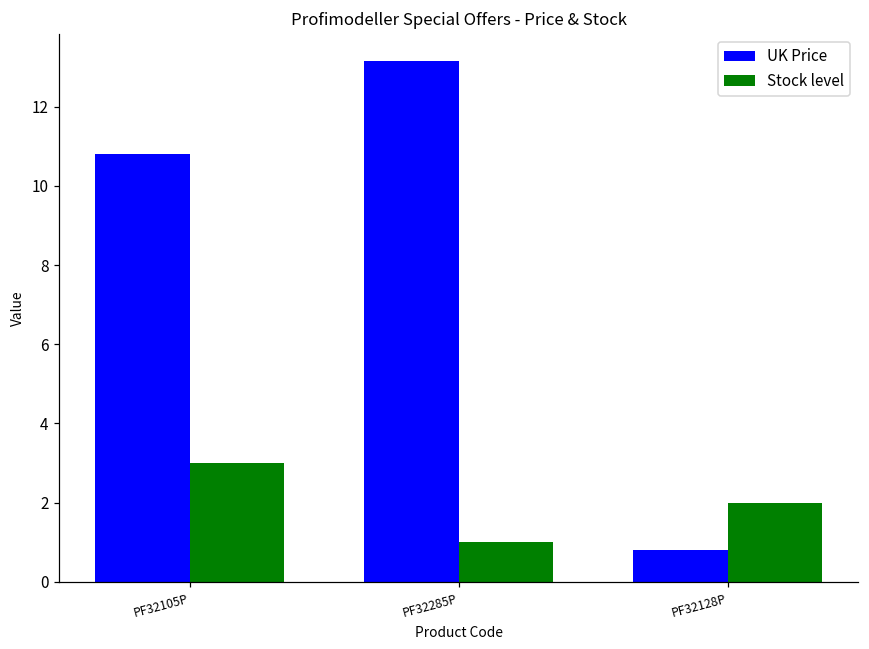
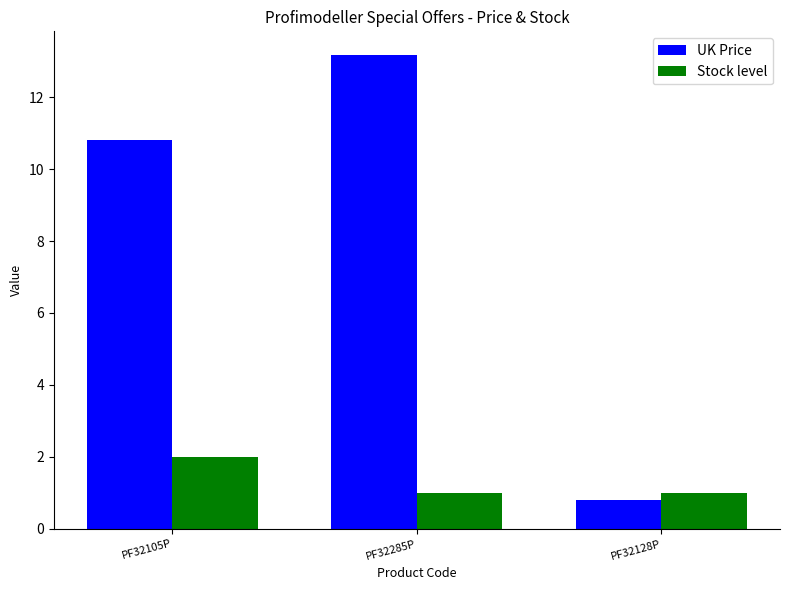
  {
    "UK Price": {
      "PF32105P": 10.8,
      "PF32285P": 13.2,
      "PF32128P": 0.8
    },
    "Stock level": {
-     "PF32105P": 3,
+     "PF32105P": 2,
      "PF32285P": 1,
-     "PF32128P": 2
+     "PF32128P": 1
    }
  }
